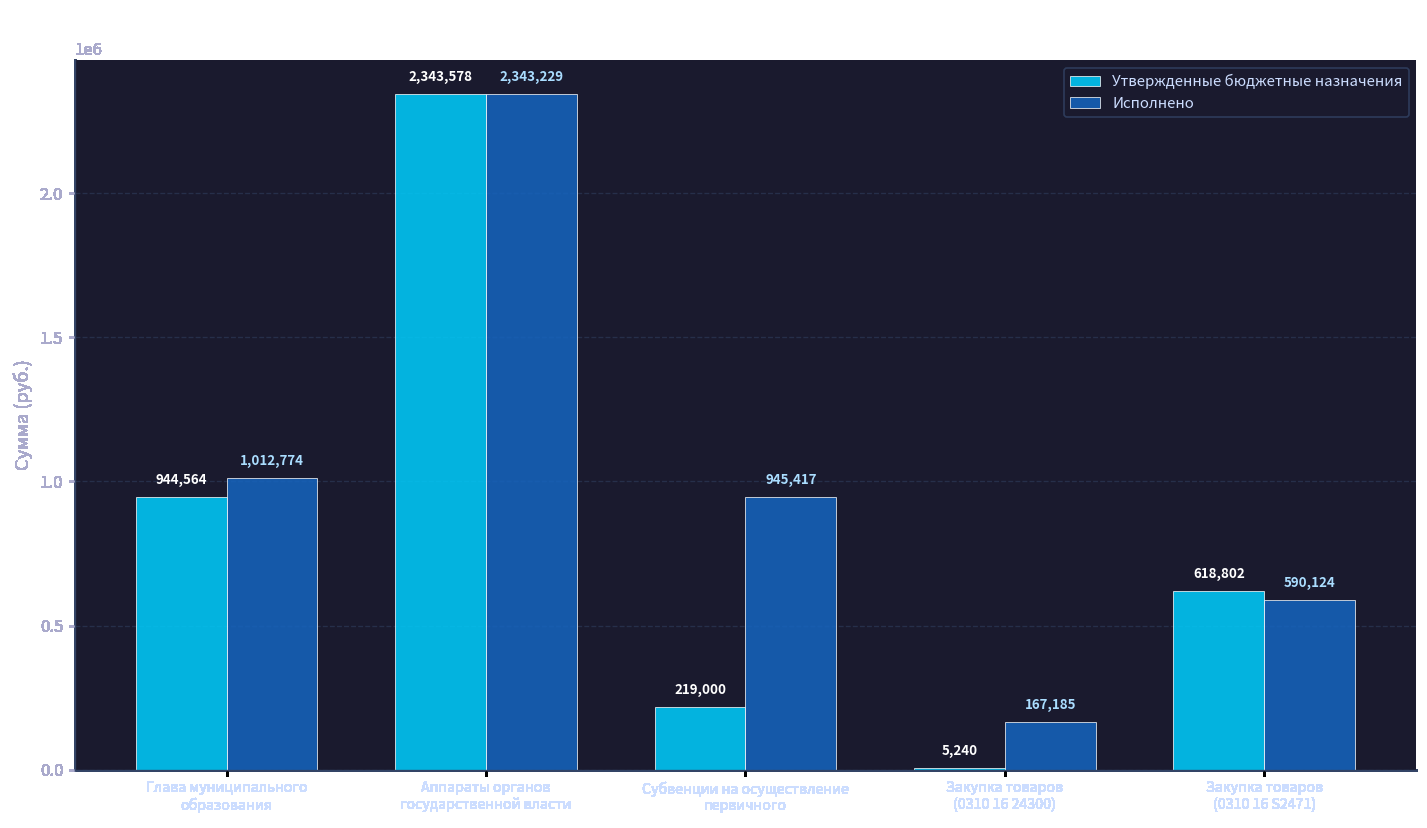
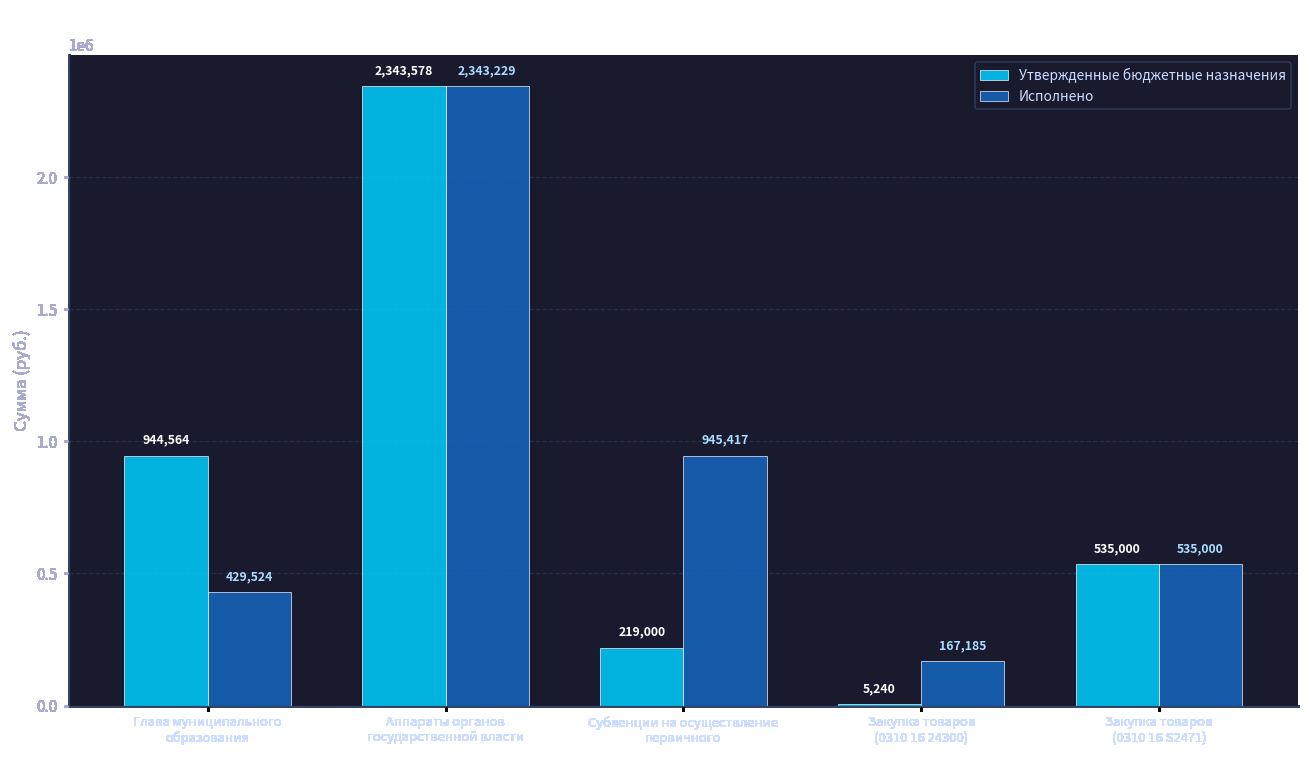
  {
    "Утвержденные бюджетные назначения": {
      "Глава муниципального образования": "944,564",
      "Аппараты органов государственной власти": "2,343,578",
      "Субвенции на осуществление первичного": "219,000",
      "Закупка товаров (0310 16 24300)": "5,240",
-     "Закупка товаров (0310 16 S2471)": "618,802"
+     "Закупка товаров (0310 16 S2471)": "535,000"
    },
    "Исполнено": {
-     "Глава муниципального образования": "1,012,774",
+     "Глава муниципального образования": "429,524",
      "Аппараты органов государственной власти": "2,343,229",
      "Субвенции на осуществление первичного": "945,417",
      "Закупка товаров (0310 16 24300)": "167,185",
-     "Закупка товаров (0310 16 S2471)": "590,124"
+     "Закупка товаров (0310 16 S2471)": "535,000"
    }
  }
